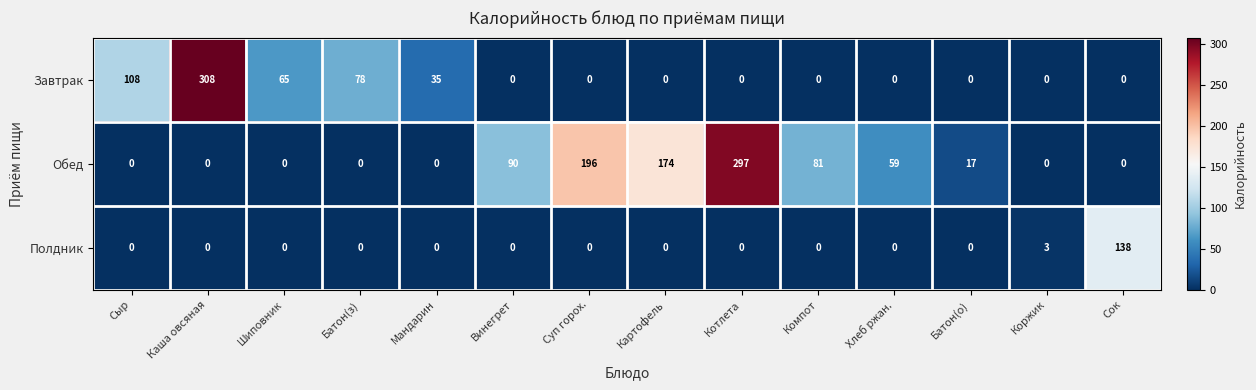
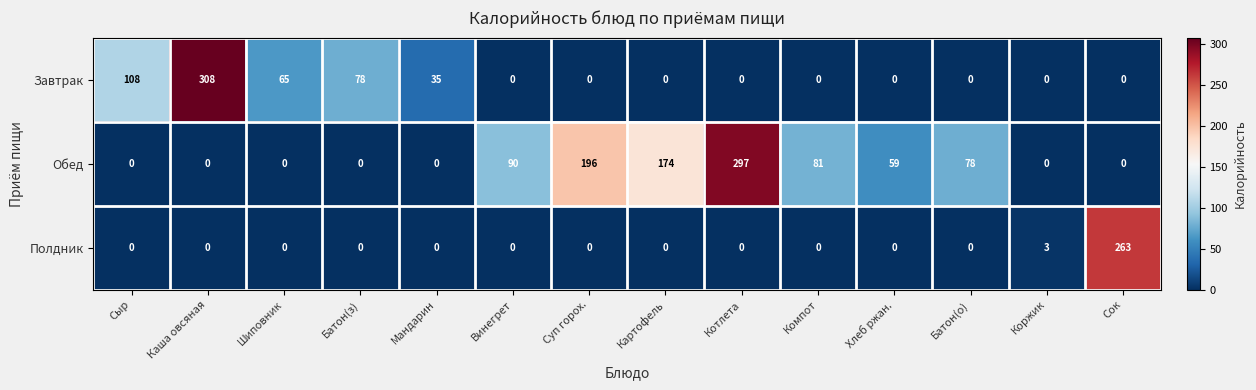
  {
    "Завтрак": {
      "Сыр": 108,
      "Каша овсяная": 308,
      "Шиповник": 65,
      "Батон(з)": 78,
      "Мандарин": 35,
      "Винегрет": 0,
      "Суп горох.": 0,
      "Картофель": 0,
      "Котлета": 0,
      "Компот": 0,
      "Хлеб ржан.": 0,
      "Батон(о)": 0,
      "Коржик": 0,
      "Сок": 0
    },
    "Обед": {
      "Сыр": 0,
      "Каша овсяная": 0,
      "Шиповник": 0,
      "Батон(з)": 0,
      "Мандарин": 0,
      "Винегрет": 90,
      "Суп горох.": 196,
      "Картофель": 174,
      "Котлета": 297,
      "Компот": 81,
      "Хлеб ржан.": 59,
-     "Батон(о)": 17,
+     "Батон(о)": 78,
      "Коржик": 0,
      "Сок": 0
    },
    "Полдник": {
      "Сыр": 0,
      "Каша овсяная": 0,
      "Шиповник": 0,
      "Батон(з)": 0,
      "Мандарин": 0,
      "Винегрет": 0,
      "Суп горох.": 0,
      "Картофель": 0,
      "Котлета": 0,
      "Компот": 0,
      "Хлеб ржан.": 0,
      "Батон(о)": 0,
      "Коржик": 3,
-     "Сок": 138
+     "Сок": 263
    }
  }
